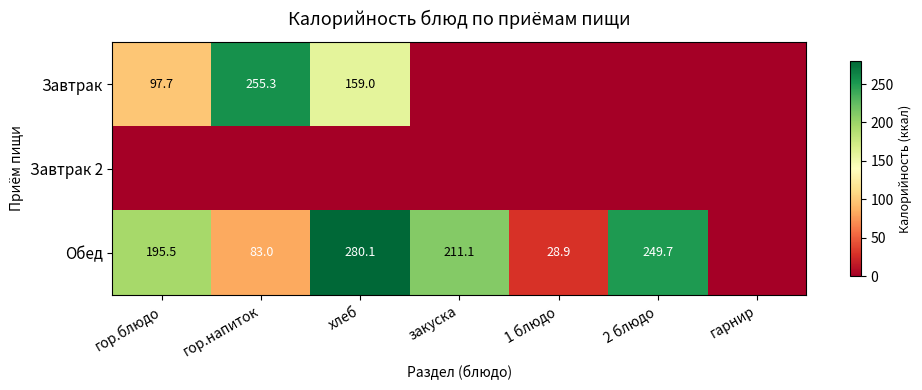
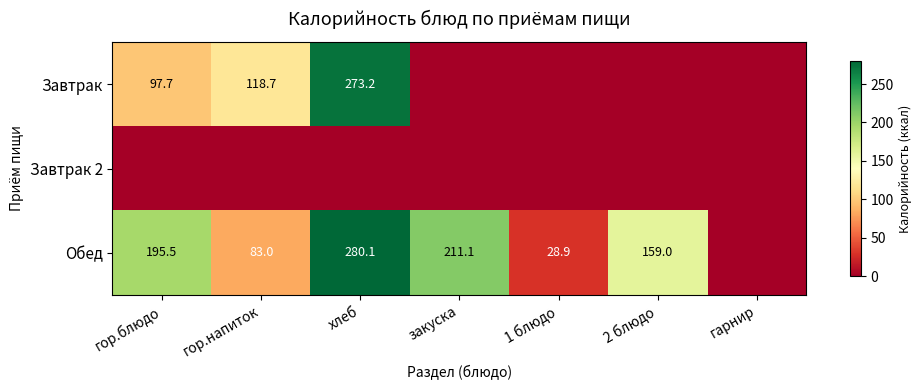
  {
    "Завтрак": {
      "гор.блюдо": 97.7,
-     "гор.напиток": 255.3,
-     "хлеб": 159.0
+     "гор.напиток": 118.7,
+     "хлеб": 273.2
    },
    "Обед": {
      "гор.блюдо": 195.5,
      "гор.напиток": 83.0,
      "хлеб": 280.1,
      "закуска": 211.1,
      "1 блюдо": 28.9,
-     "2 блюдо": 249.7
+     "2 блюдо": 159.0
    }
  }
